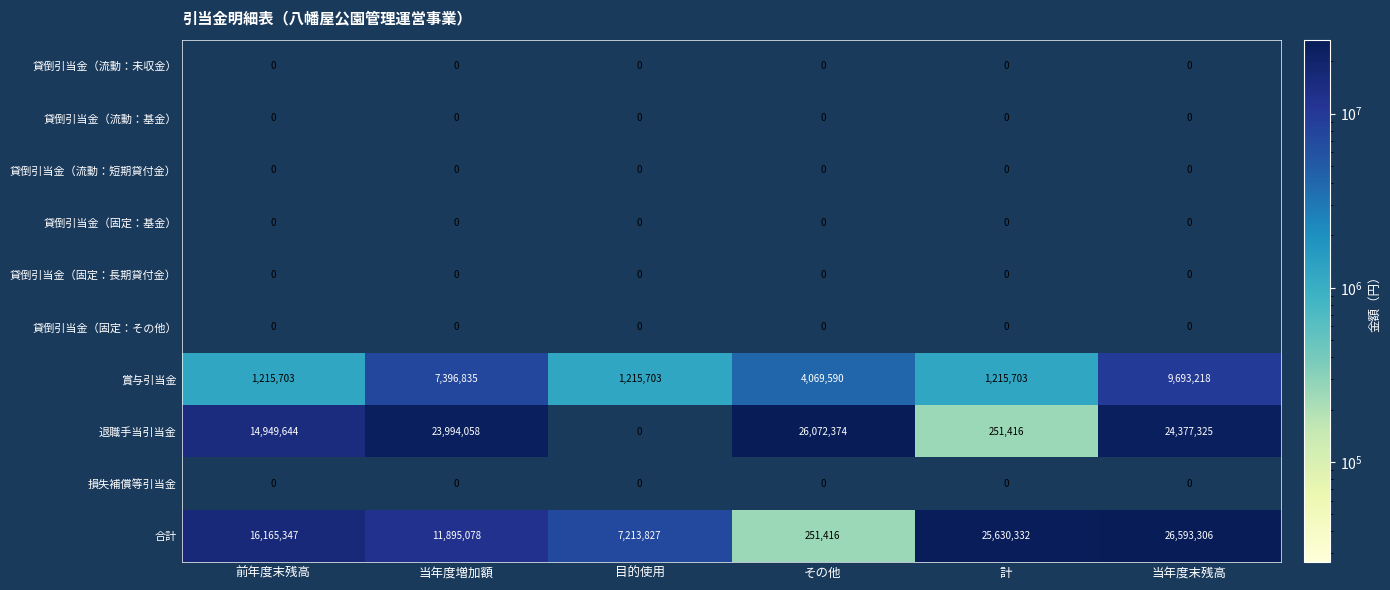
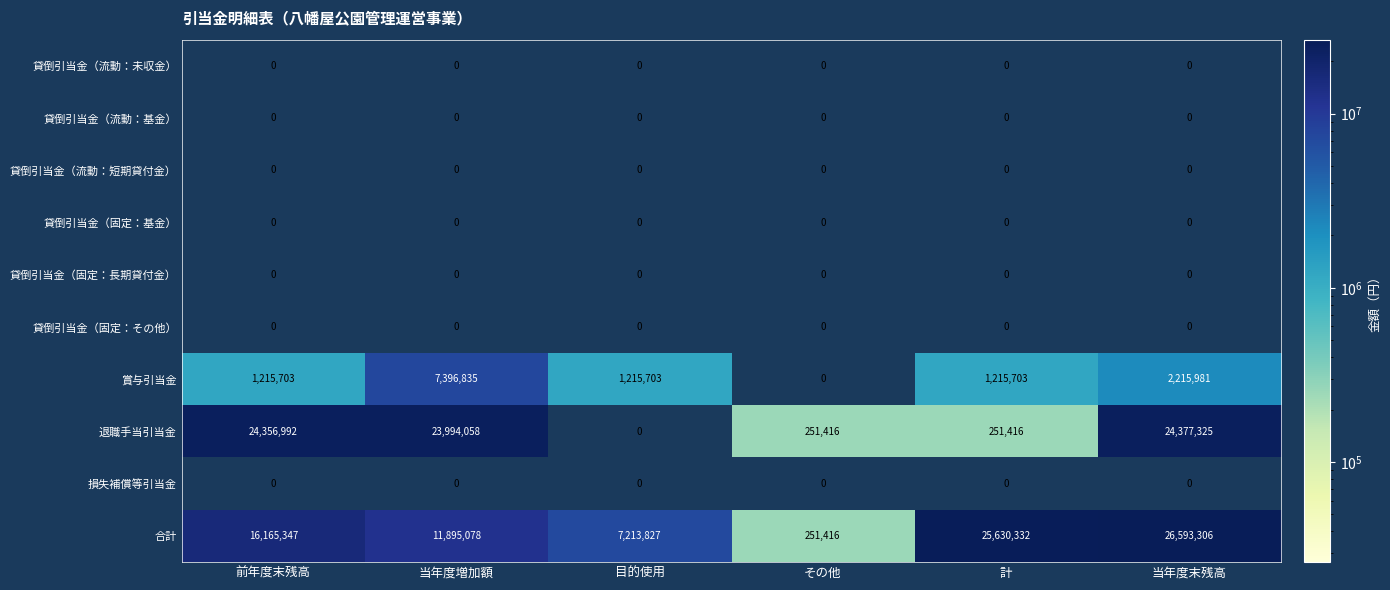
  {
    "貸倒引当金（流動：未収金）": {
      "前年度末残高": "0",
      "当年度増加額": "0",
      "目的使用": "0",
      "その他": "0",
      "計": "0",
      "当年度末残高": "0"
    },
    "貸倒引当金（流動：基金）": {
      "前年度末残高": "0",
      "当年度増加額": "0",
      "目的使用": "0",
      "その他": "0",
      "計": "0",
      "当年度末残高": "0"
    },
    "貸倒引当金（流動：短期貸付金）": {
      "前年度末残高": "0",
      "当年度増加額": "0",
      "目的使用": "0",
      "その他": "0",
      "計": "0",
      "当年度末残高": "0"
    },
    "貸倒引当金（固定：基金）": {
      "前年度末残高": "0",
      "当年度増加額": "0",
      "目的使用": "0",
      "その他": "0",
      "計": "0",
      "当年度末残高": "0"
    },
    "貸倒引当金（固定：長期貸付金）": {
      "前年度末残高": "0",
      "当年度増加額": "0",
      "目的使用": "0",
      "その他": "0",
      "計": "0",
      "当年度末残高": "0"
    },
    "貸倒引当金（固定：その他）": {
      "前年度末残高": "0",
      "当年度増加額": "0",
      "目的使用": "0",
      "その他": "0",
      "計": "0",
      "当年度末残高": "0"
    },
    "賞与引当金": {
      "前年度末残高": "1,215,703",
      "当年度増加額": "7,396,835",
      "目的使用": "1,215,703",
-     "その他": "4,069,590",
+     "その他": "0",
      "計": "1,215,703",
-     "当年度末残高": "9,693,218"
+     "当年度末残高": "2,215,981"
    },
    "退職手当引当金": {
-     "前年度末残高": "14,949,644",
+     "前年度末残高": "24,356,992",
      "当年度増加額": "23,994,058",
      "目的使用": "0",
-     "その他": "26,072,374",
+     "その他": "251,416",
      "計": "251,416",
      "当年度末残高": "24,377,325"
    },
    "損失補償等引当金": {
      "前年度末残高": "0",
      "当年度増加額": "0",
      "目的使用": "0",
      "その他": "0",
      "計": "0",
      "当年度末残高": "0"
    },
    "合計": {
      "前年度末残高": "16,165,347",
      "当年度増加額": "11,895,078",
      "目的使用": "7,213,827",
      "その他": "251,416",
      "計": "25,630,332",
      "当年度末残高": "26,593,306"
    }
  }
